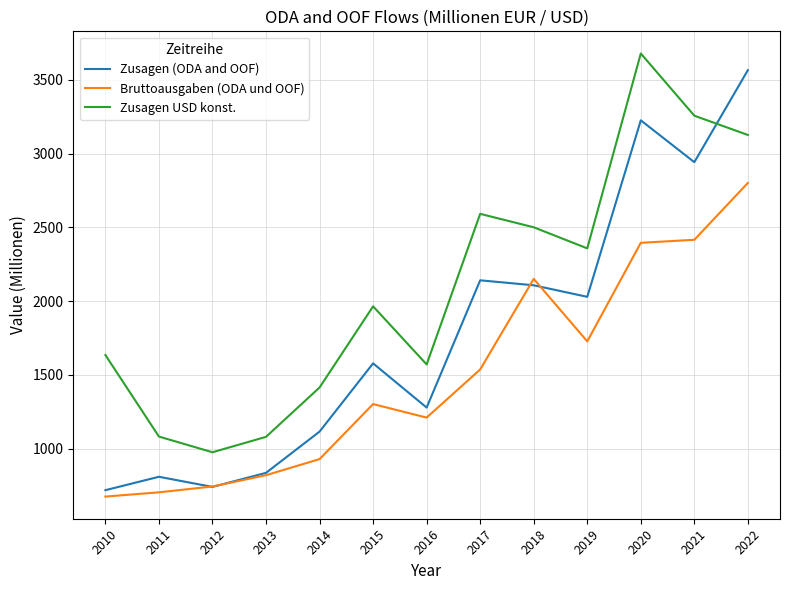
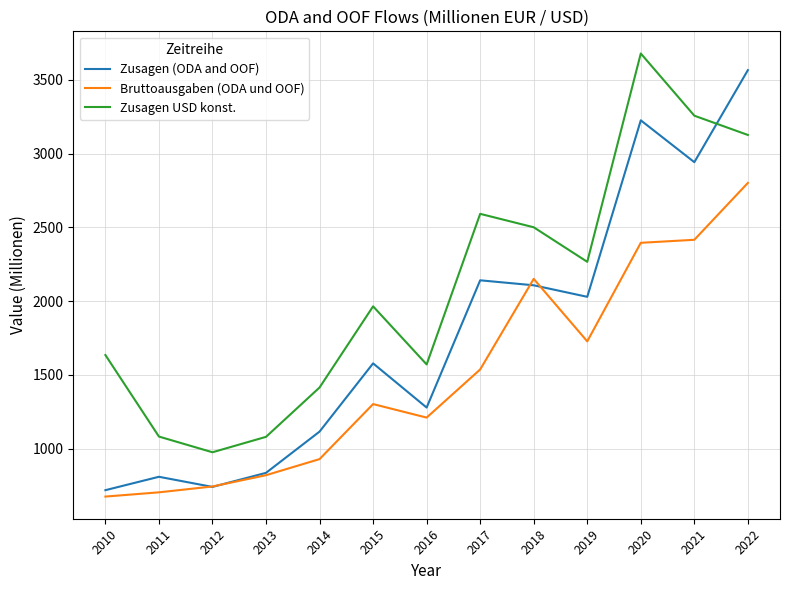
  {
    "Zusagen (ODA and OOF)": {
      "2010": 720,
      "2011": 810,
      "2014": 1120,
      "2015": 1580,
      "2016": 1280,
      "2017": 2140,
      "2018": 2110,
      "2019": 2030,
      "2020": 3230,
      "2021": 2940,
      "2022": 3570
    },
    "Bruttoausgaben (ODA und OOF)": {
      "2010": 680,
      "2011": 700,
      "2014": 930,
      "2015": 1300,
      "2016": 1210,
      "2017": 1540,
      "2018": 2150,
      "2019": 1730,
      "2020": 2400,
      "2021": 2420,
      "2022": 2800
    },
    "Zusagen USD konst.": {
      "2010": 1630,
      "2011": 1080,
      "2012": 980,
      "2013": 1080,
      "2014": 1410,
      "2015": 1960,
      "2016": 1570,
      "2017": 2590,
      "2018": 2500,
-     "2019": 2360,
+     "2019": 2270,
      "2020": 3680,
      "2021": 3260,
      "2022": 3130
    }
  }
